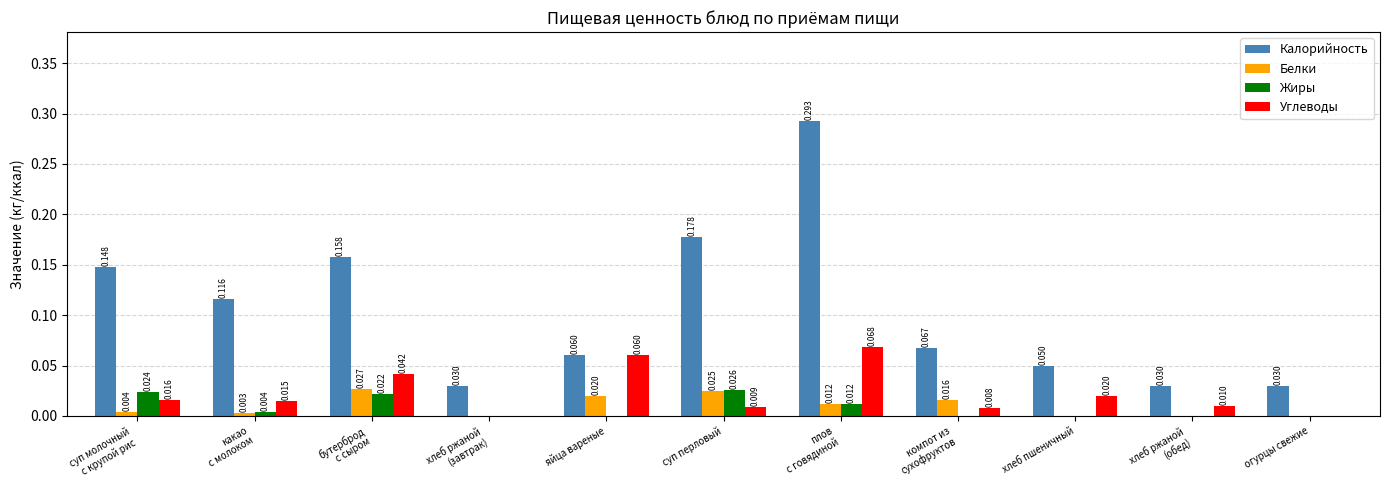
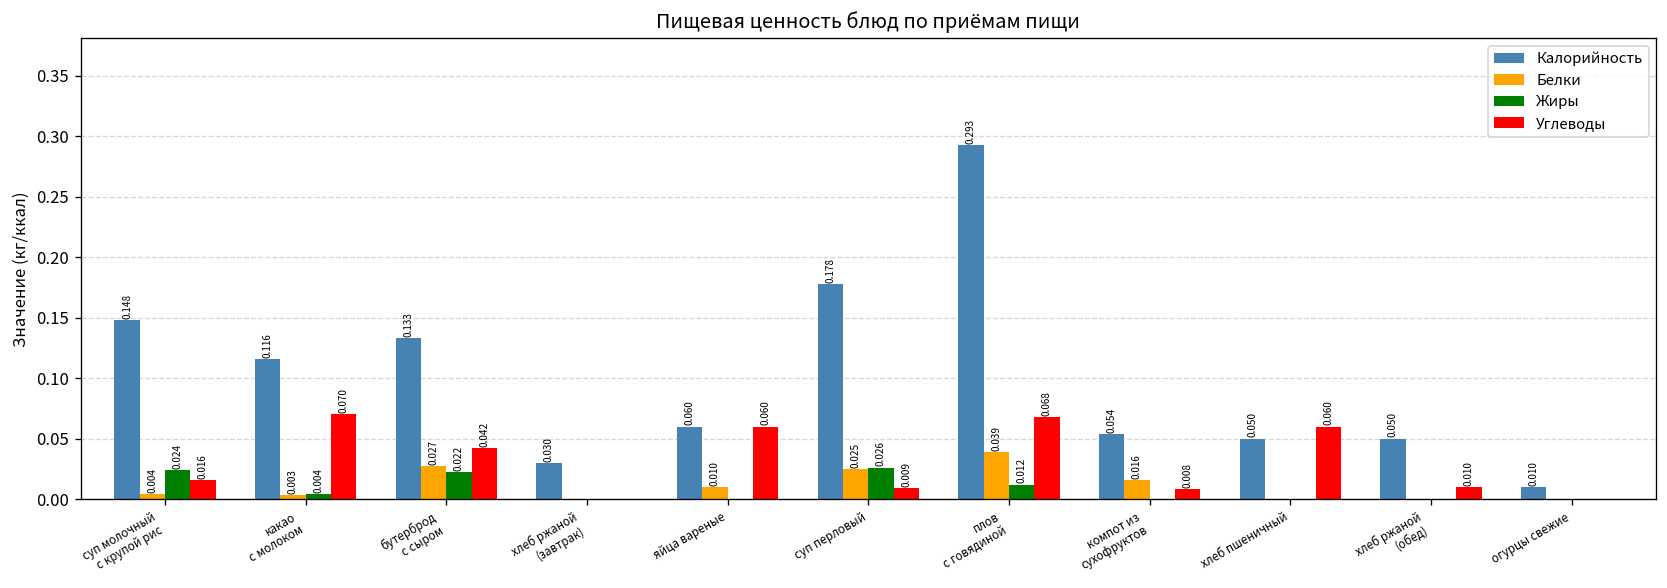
  {
    "Калорийность": {
      "суп молочный с крупой рис": 0.148,
      "какао с молоком": 0.116,
-     "бутерброд с сыром": 0.158,
+     "бутерброд с сыром": 0.133,
      "хлеб ржаной (завтрак)": 0.030,
      "яйца вареные": 0.060,
      "суп перловый": 0.178,
      "плов с говядиной": 0.293,
-     "компот из сухофруктов": 0.067,
+     "компот из сухофруктов": 0.054,
      "хлеб пшеничный": 0.050,
-     "хлеб ржаной (обед)": 0.030,
-     "огурцы свежие": 0.030
+     "хлеб ржаной (обед)": 0.050,
+     "огурцы свежие": 0.010
    },
    "Белки": {
      "суп молочный с крупой рис": 0.004,
      "какао с молоком": 0.003,
      "бутерброд с сыром": 0.027,
-     "яйца вареные": 0.020,
+     "яйца вареные": 0.010,
      "суп перловый": 0.025,
-     "плов с говядиной": 0.012,
+     "плов с говядиной": 0.039,
      "компот из сухофруктов": 0.016
    },
    "Жиры": {
      "суп молочный с крупой рис": 0.024,
      "какао с молоком": 0.004,
      "бутерброд с сыром": 0.022,
      "суп перловый": 0.026,
      "плов с говядиной": 0.012
    },
    "Углеводы": {
      "суп молочный с крупой рис": 0.016,
-     "какао с молоком": 0.015,
+     "какао с молоком": 0.070,
      "бутерброд с сыром": 0.042,
      "яйца вареные": 0.060,
      "суп перловый": 0.009,
      "плов с говядиной": 0.068,
      "компот из сухофруктов": 0.008,
-     "хлеб пшеничный": 0.020,
+     "хлеб пшеничный": 0.060,
      "хлеб ржаной (обед)": 0.010
    }
  }
